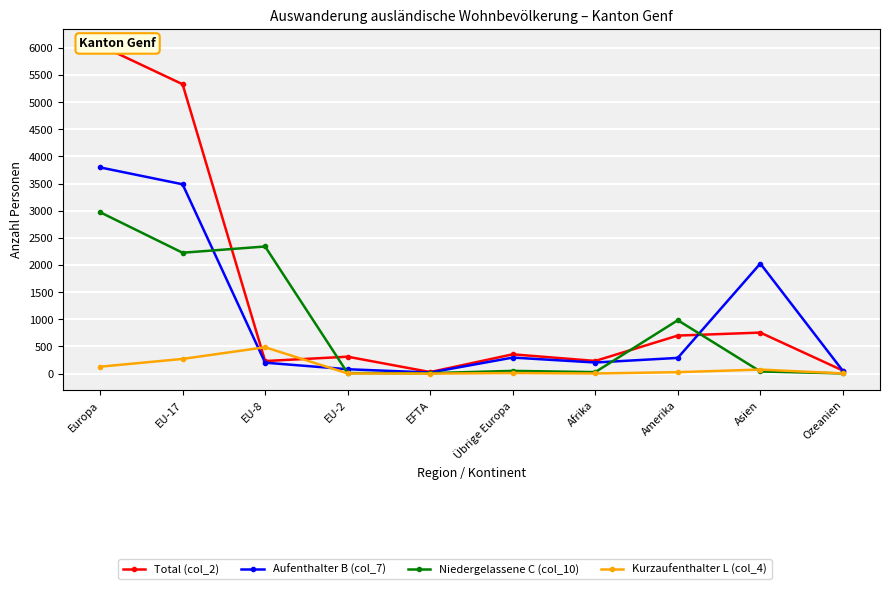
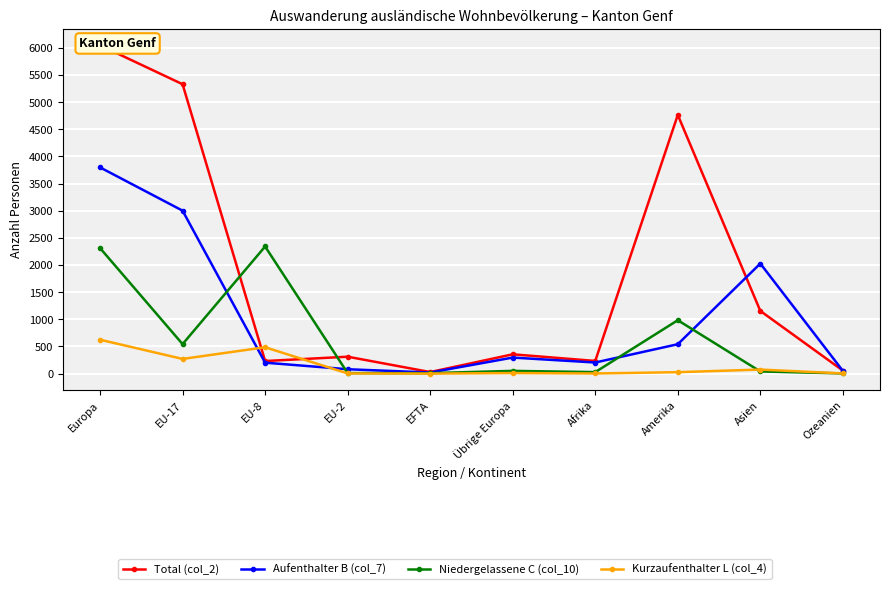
  {
    "Total (col_2)": {
      "EU-17": 5300,
      "EU-2": 300,
      "Übrige Europa": 400,
-     "Amerika": 700,
-     "Asien": 800
+     "Amerika": 4800,
+     "Asien": 1200
    },
    "Aufenthalter B (col_7)": {
      "Europa": 3800,
-     "EU-17": 3500,
+     "EU-17": 3000,
      "EU-2": 100,
      "Übrige Europa": 300,
-     "Amerika": 300,
+     "Amerika": 500,
      "Asien": 2000
    },
    "Niedergelassene C (col_10)": {
-     "Europa": 3000,
-     "EU-17": 2200,
+     "Europa": 2300,
+     "EU-17": 500,
      "EU-8": 2300,
      "Amerika": 1000
    },
    "Kurzaufenthalter L (col_4)": {
-     "Europa": 100,
+     "Europa": 600,
      "EU-17": 300,
      "EU-8": 500,
      "Amerika": 0
    }
  }
